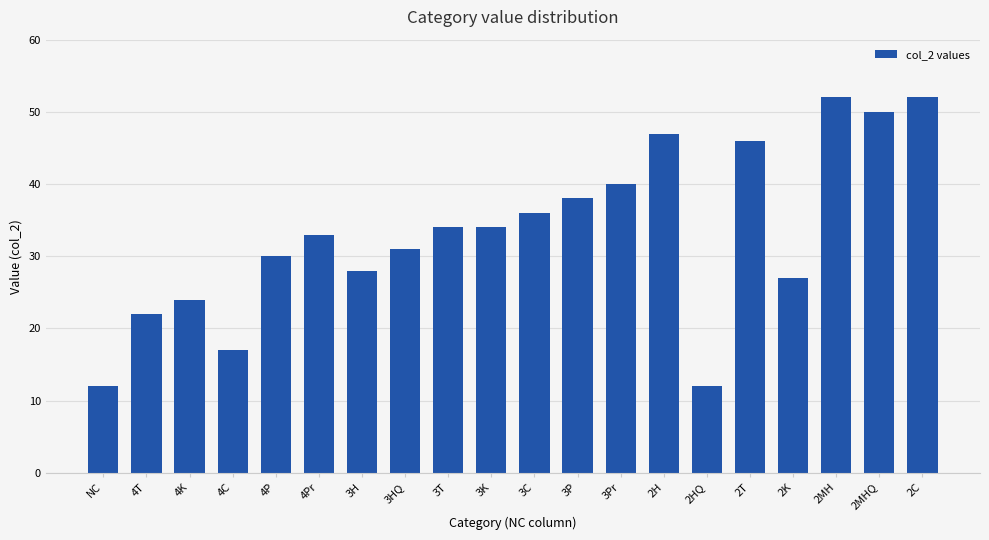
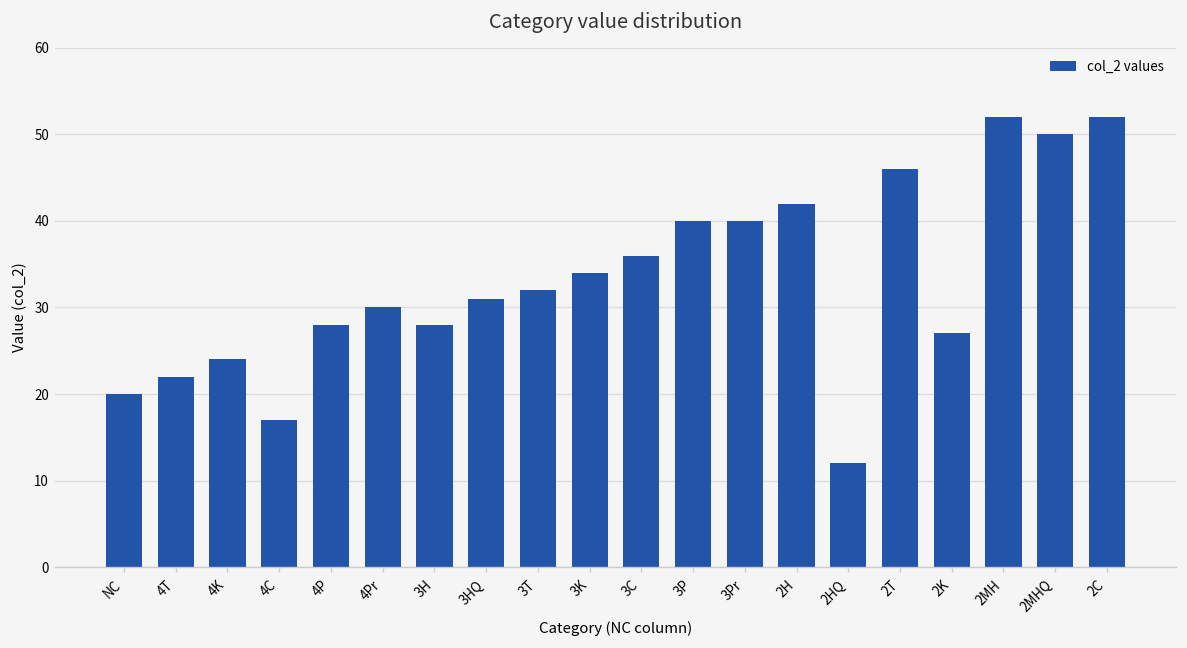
  {
-   "NC": 12,
+   "NC": 20,
    "4T": 22,
    "4K": 24,
    "4C": 17,
-   "4P": 30,
-   "4Pr": 33,
+   "4P": 28,
+   "4Pr": 30,
    "3H": 28,
    "3HQ": 31,
-   "3T": 34,
+   "3T": 32,
    "3K": 34,
    "3C": 36,
-   "3P": 38,
+   "3P": 40,
    "3Pr": 40,
-   "2H": 47,
+   "2H": 42,
    "2HQ": 12,
    "2T": 46,
    "2K": 27,
    "2MH": 52,
    "2MHQ": 50,
    "2C": 52
  }
